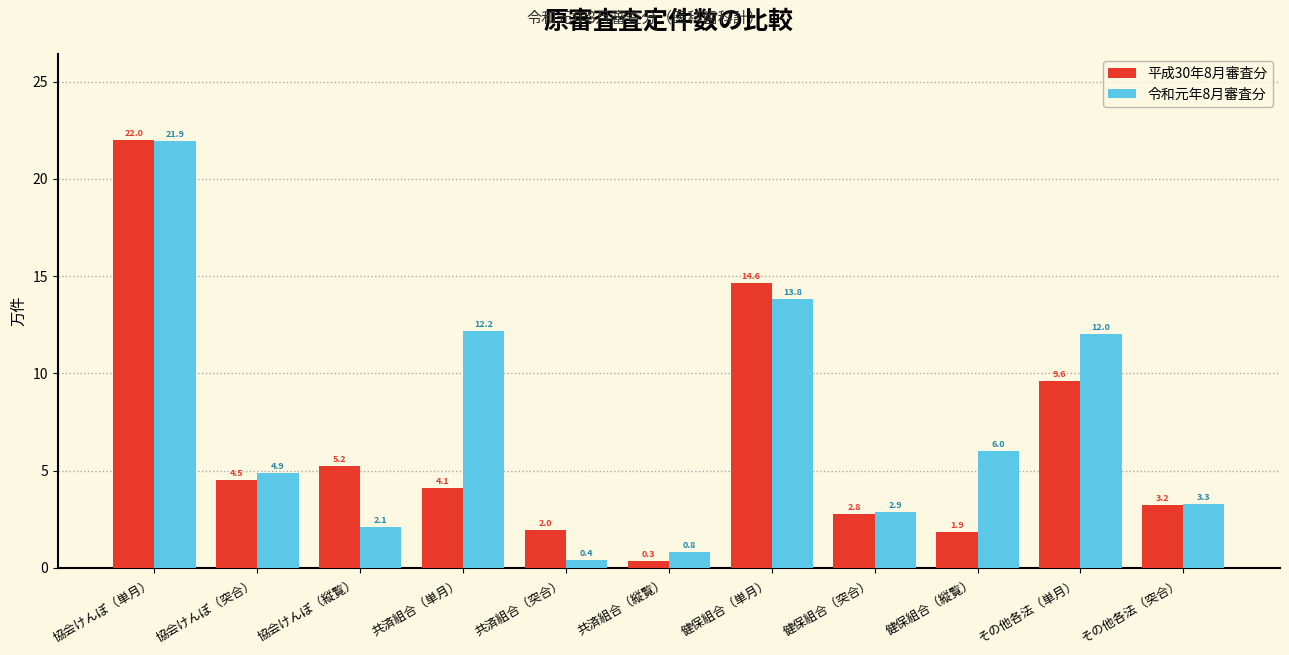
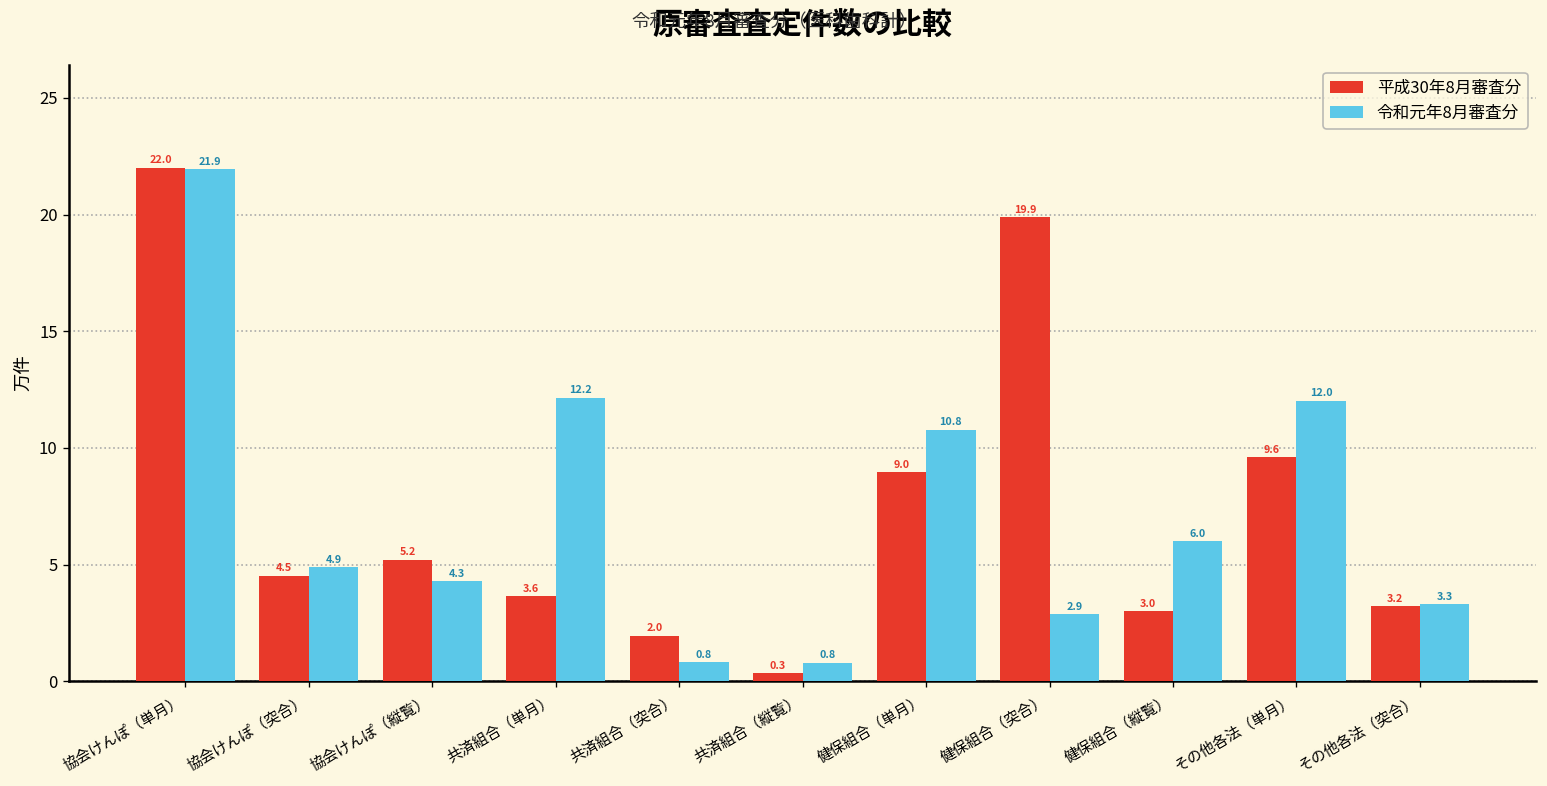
  {
    "平成30年8月審査分": {
      "協会けんぽ（単月）": 22.0,
      "協会けんぽ（突合）": 4.5,
      "協会けんぽ（縦覧）": 5.2,
-     "共済組合（単月）": 4.1,
+     "共済組合（単月）": 3.6,
      "共済組合（突合）": 2.0,
      "共済組合（縦覧）": 0.3,
-     "健保組合（単月）": 14.6,
-     "健保組合（突合）": 2.8,
-     "健保組合（縦覧）": 1.9,
+     "健保組合（単月）": 9.0,
+     "健保組合（突合）": 19.9,
+     "健保組合（縦覧）": 3.0,
      "その他各法（単月）": 9.6,
      "その他各法（突合）": 3.2
    },
    "令和元年8月審査分": {
      "協会けんぽ（単月）": 21.9,
      "協会けんぽ（突合）": 4.9,
-     "協会けんぽ（縦覧）": 2.1,
+     "協会けんぽ（縦覧）": 4.3,
      "共済組合（単月）": 12.2,
-     "共済組合（突合）": 0.4,
+     "共済組合（突合）": 0.8,
      "共済組合（縦覧）": 0.8,
-     "健保組合（単月）": 13.8,
+     "健保組合（単月）": 10.8,
      "健保組合（突合）": 2.9,
      "健保組合（縦覧）": 6.0,
      "その他各法（単月）": 12.0,
      "その他各法（突合）": 3.3
    }
  }
